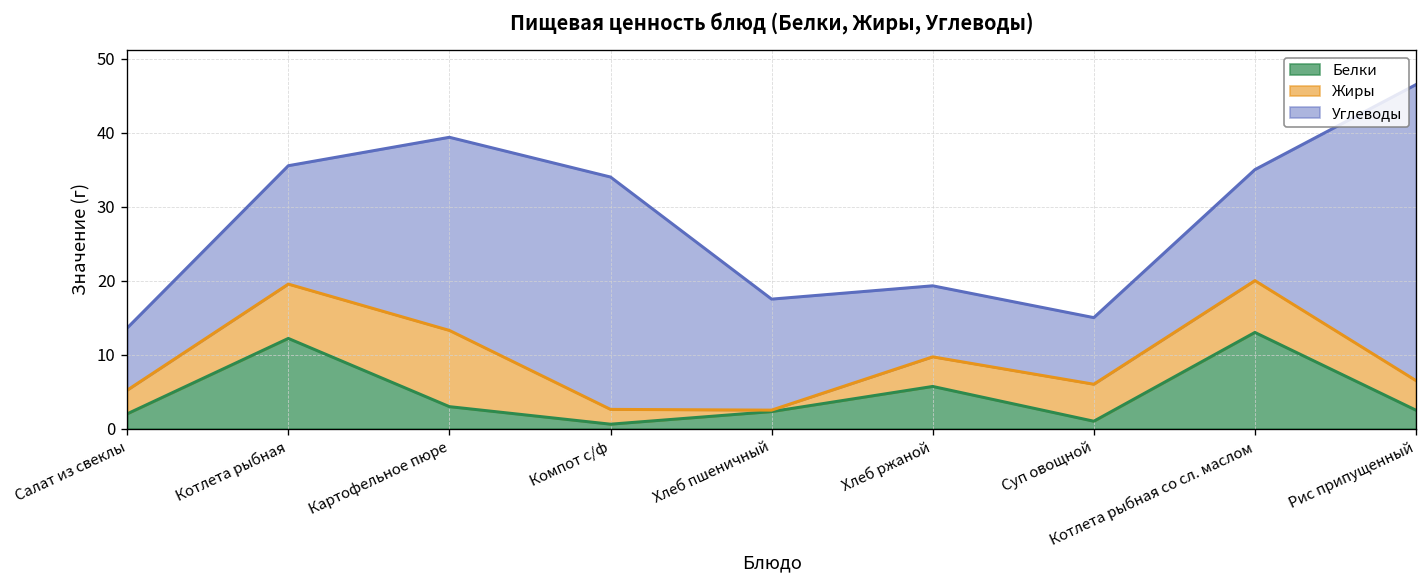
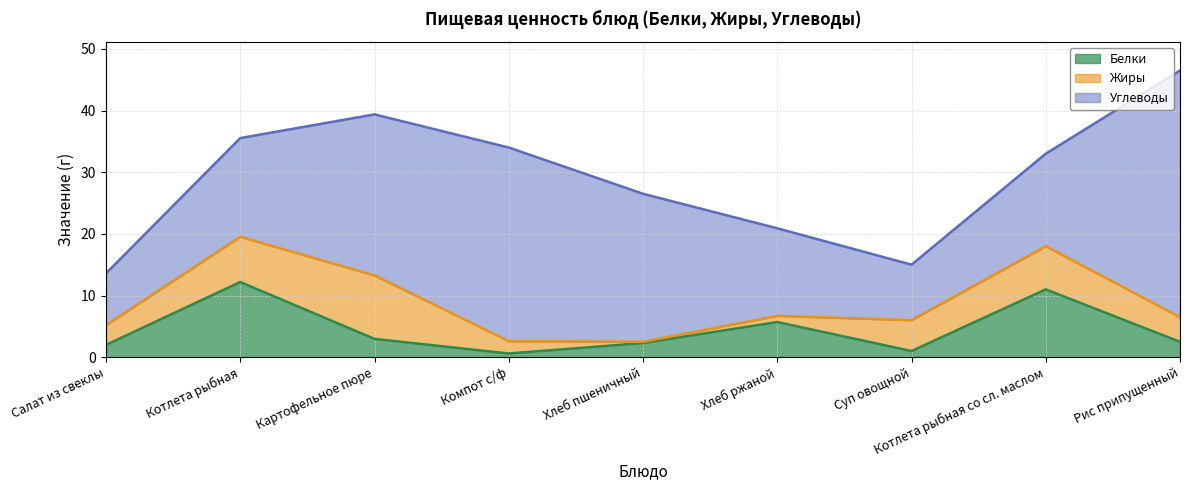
  {
    "Белки": {
      "Салат из свеклы": 2,
      "Котлета рыбная": 12,
      "Картофельное пюре": 3,
      "Компот с/ф": 1,
      "Хлеб ржаной": 6,
      "Суп овощной": 1,
-     "Котлета рыбная со сл. маслом": 13,
+     "Котлета рыбная со сл. маслом": 11,
      "Рис припущенный": 2
    },
    "Жиры": {
      "Салат из свеклы": 3,
      "Котлета рыбная": 7,
      "Картофельное пюре": 10,
      "Компот с/ф": 2,
-     "Хлеб ржаной": 4,
+     "Хлеб ржаной": 1,
      "Суп овощной": 5,
      "Котлета рыбная со сл. маслом": 7,
      "Рис припущенный": 4
    },
    "Углеводы": {
      "Салат из свеклы": 8,
      "Котлета рыбная": 16,
      "Картофельное пюре": 26,
      "Компот с/ф": 31,
-     "Хлеб пшеничный": 15,
-     "Хлеб ржаной": 10,
+     "Хлеб пшеничный": 24,
+     "Хлеб ржаной": 14,
      "Суп овощной": 9,
      "Котлета рыбная со сл. маслом": 15,
      "Рис припущенный": 40
    }
  }
